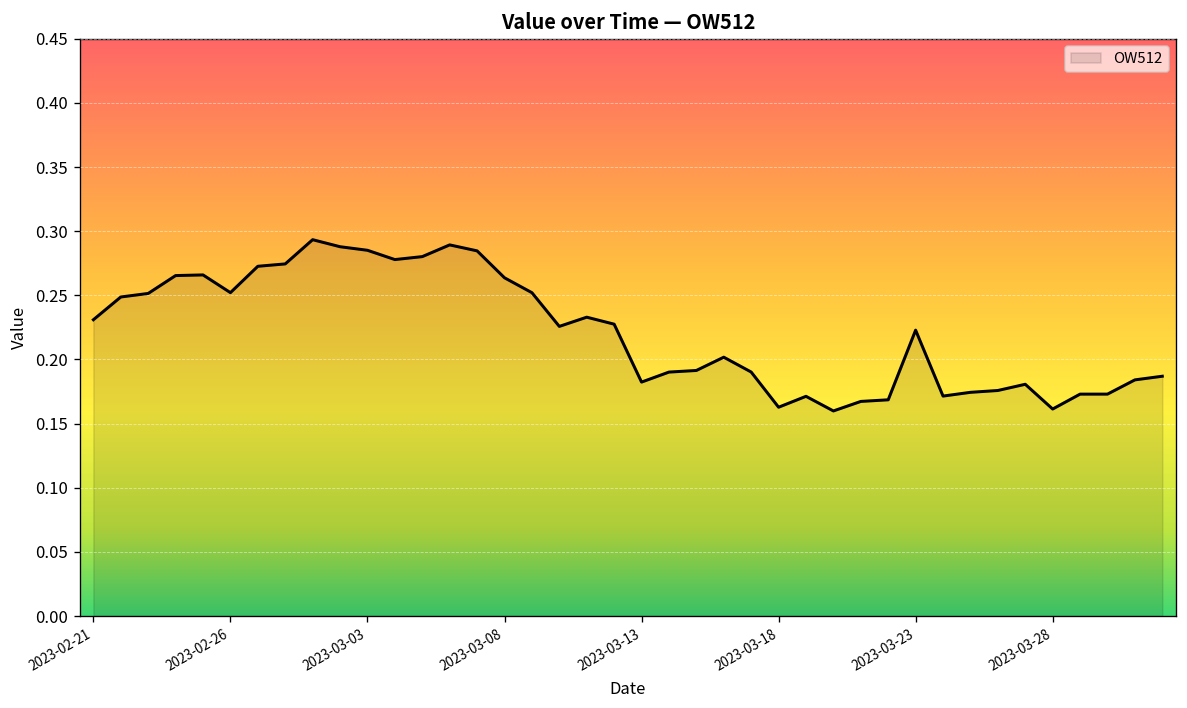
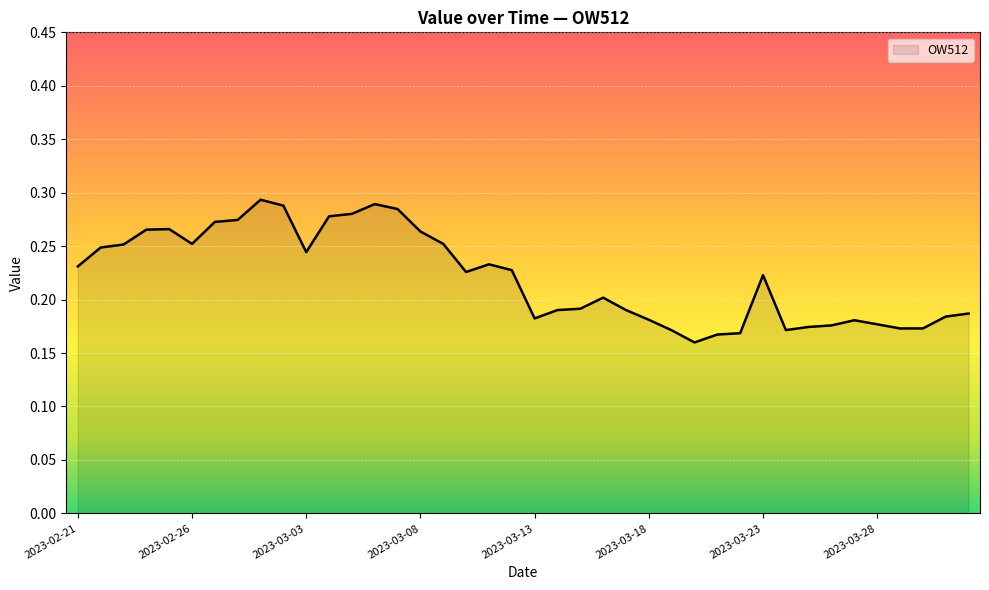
  {
    "2023-02-21": 0.231,
    "2023-02-26": 0.252,
-   "2023-03-03": 0.285,
+   "2023-03-03": 0.244,
    "2023-03-08": 0.264,
    "2023-03-13": 0.182,
-   "2023-03-18": 0.163,
+   "2023-03-18": 0.181,
    "2023-03-23": 0.223,
-   "2023-03-28": 0.161
+   "2023-03-28": 0.177
  }
